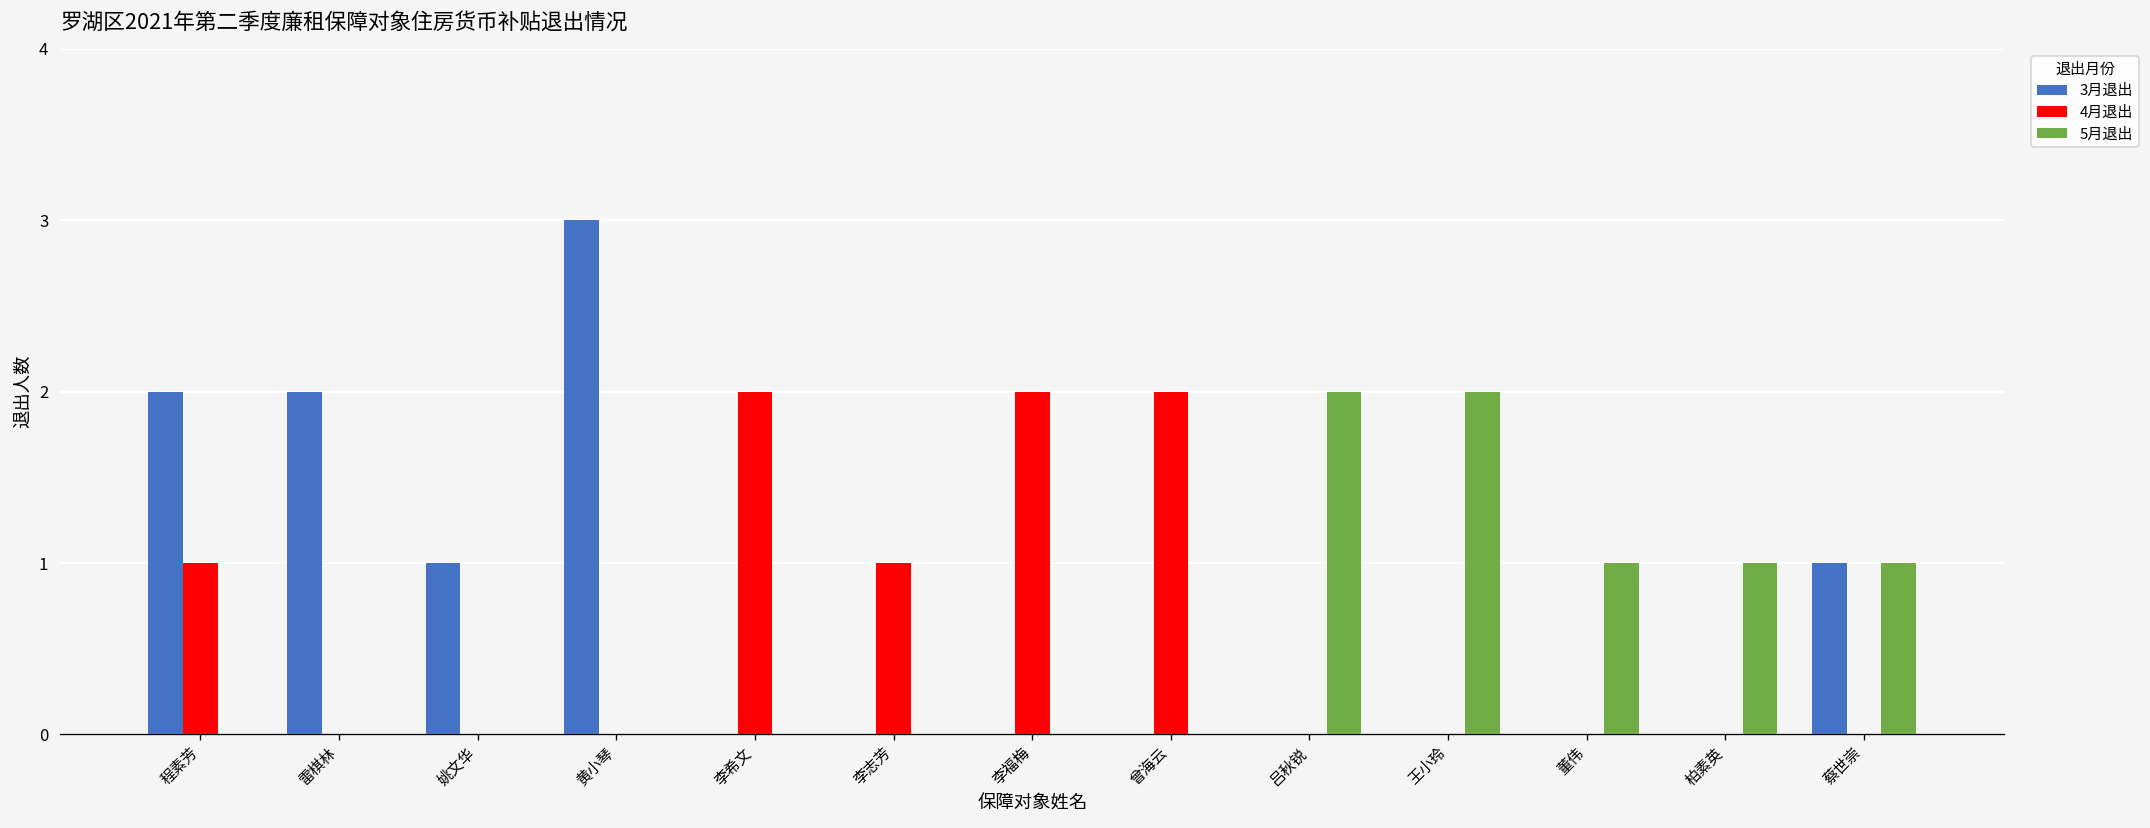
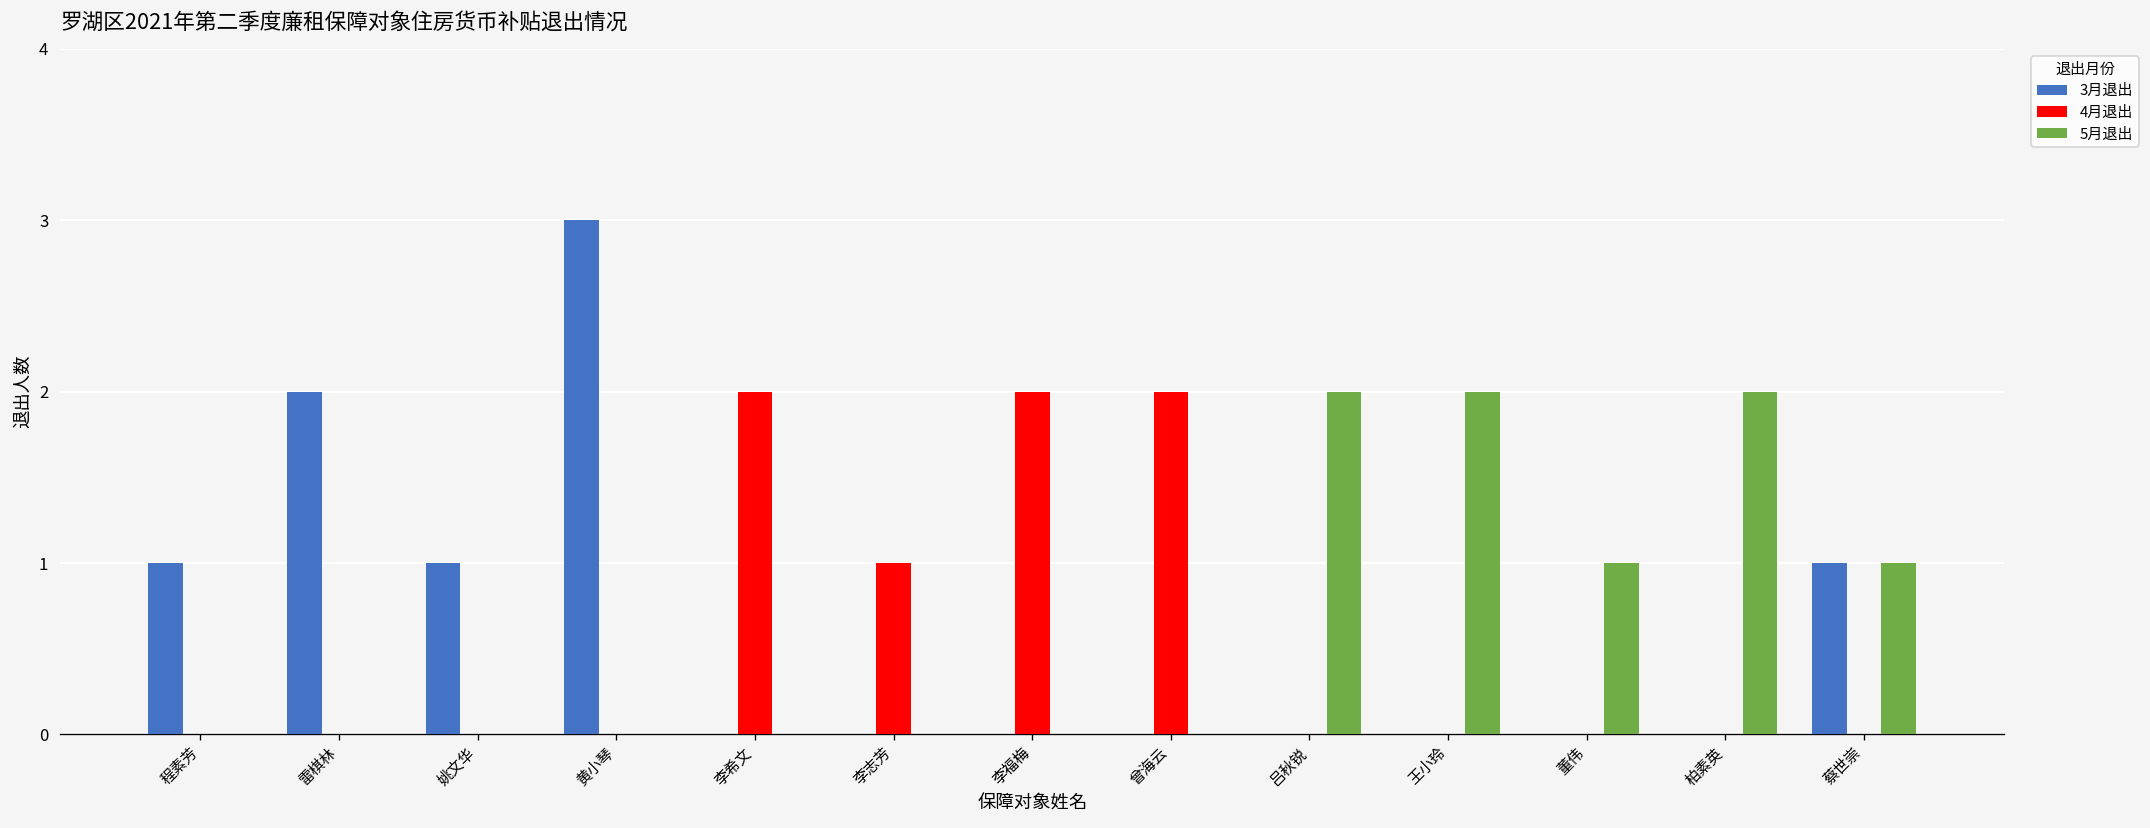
  {
    "3月退出": {
-     "程素芳": 2,
+     "程素芳": 1,
      "雷棋林": 2,
      "姚文华": 1,
      "黄小琴": 3,
      "李希文": 0,
      "李志芳": 0,
      "李福梅": 0,
      "曾海云": 0,
      "吕秋锐": 0,
      "王小玲": 0,
      "董伟": 0,
      "柏素英": 0,
      "蔡世崇": 1
    },
    "4月退出": {
-     "程素芳": 1,
+     "程素芳": 0,
      "雷棋林": 0,
      "姚文华": 0,
      "黄小琴": 0,
      "李希文": 2,
      "李志芳": 1,
      "李福梅": 2,
      "曾海云": 2,
      "吕秋锐": 0,
      "王小玲": 0,
      "董伟": 0,
      "柏素英": 0,
      "蔡世崇": 0
    },
    "5月退出": {
      "程素芳": 0,
      "雷棋林": 0,
      "姚文华": 0,
      "黄小琴": 0,
      "李希文": 0,
      "李志芳": 0,
      "李福梅": 0,
      "曾海云": 0,
      "吕秋锐": 2,
      "王小玲": 2,
      "董伟": 1,
-     "柏素英": 1,
+     "柏素英": 2,
      "蔡世崇": 1
    }
  }
